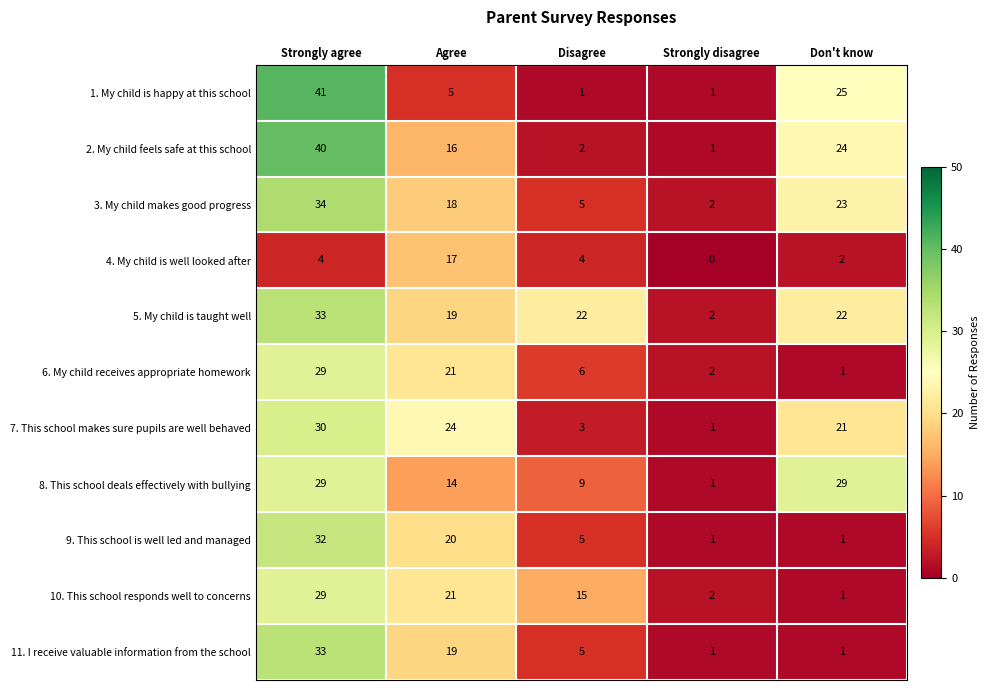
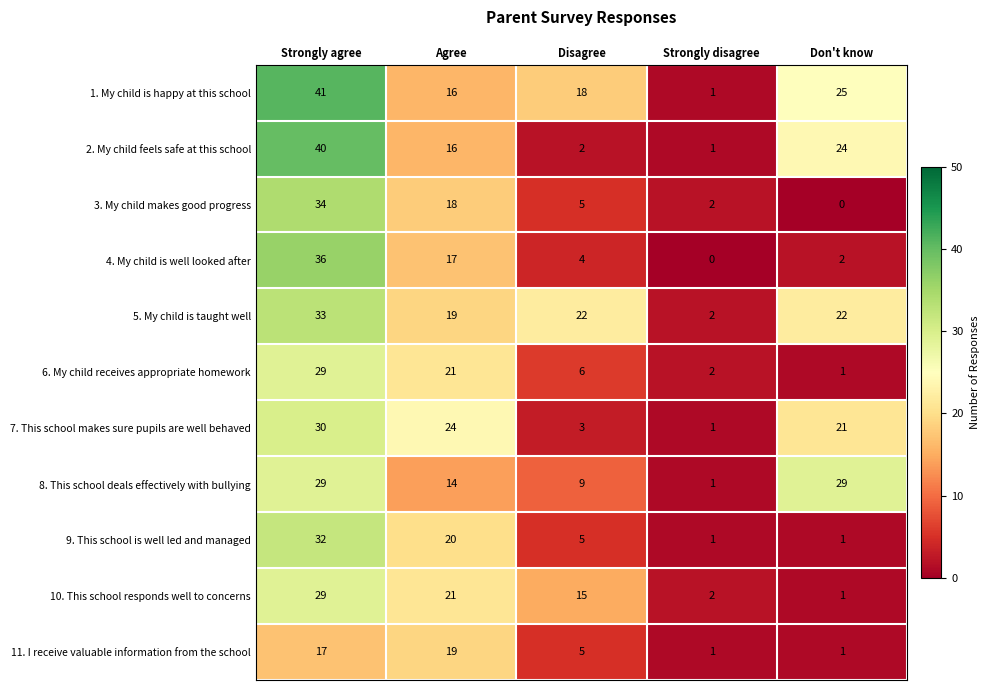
  {
    "1. My child is happy at this school": {
      "Strongly agree": 41,
-     "Agree": 5,
-     "Disagree": 1,
+     "Agree": 16,
+     "Disagree": 18,
      "Strongly disagree": 1,
      "Don't know": 25
    },
    "2. My child feels safe at this school": {
      "Strongly agree": 40,
      "Agree": 16,
      "Disagree": 2,
      "Strongly disagree": 1,
      "Don't know": 24
    },
    "3. My child makes good progress": {
      "Strongly agree": 34,
      "Agree": 18,
      "Disagree": 5,
      "Strongly disagree": 2,
-     "Don't know": 23
+     "Don't know": 0
    },
    "4. My child is well looked after": {
-     "Strongly agree": 4,
+     "Strongly agree": 36,
      "Agree": 17,
      "Disagree": 4,
      "Strongly disagree": 0,
      "Don't know": 2
    },
    "5. My child is taught well": {
      "Strongly agree": 33,
      "Agree": 19,
      "Disagree": 22,
      "Strongly disagree": 2,
      "Don't know": 22
    },
    "6. My child receives appropriate homework": {
      "Strongly agree": 29,
      "Agree": 21,
      "Disagree": 6,
      "Strongly disagree": 2,
      "Don't know": 1
    },
    "7. This school makes sure pupils are well behaved": {
      "Strongly agree": 30,
      "Agree": 24,
      "Disagree": 3,
      "Strongly disagree": 1,
      "Don't know": 21
    },
    "8. This school deals effectively with bullying": {
      "Strongly agree": 29,
      "Agree": 14,
      "Disagree": 9,
      "Strongly disagree": 1,
      "Don't know": 29
    },
    "9. This school is well led and managed": {
      "Strongly agree": 32,
      "Agree": 20,
      "Disagree": 5,
      "Strongly disagree": 1,
      "Don't know": 1
    },
    "10. This school responds well to concerns": {
      "Strongly agree": 29,
      "Agree": 21,
      "Disagree": 15,
      "Strongly disagree": 2,
      "Don't know": 1
    },
    "11. I receive valuable information from the school": {
-     "Strongly agree": 33,
+     "Strongly agree": 17,
      "Agree": 19,
      "Disagree": 5,
      "Strongly disagree": 1,
      "Don't know": 1
    }
  }
